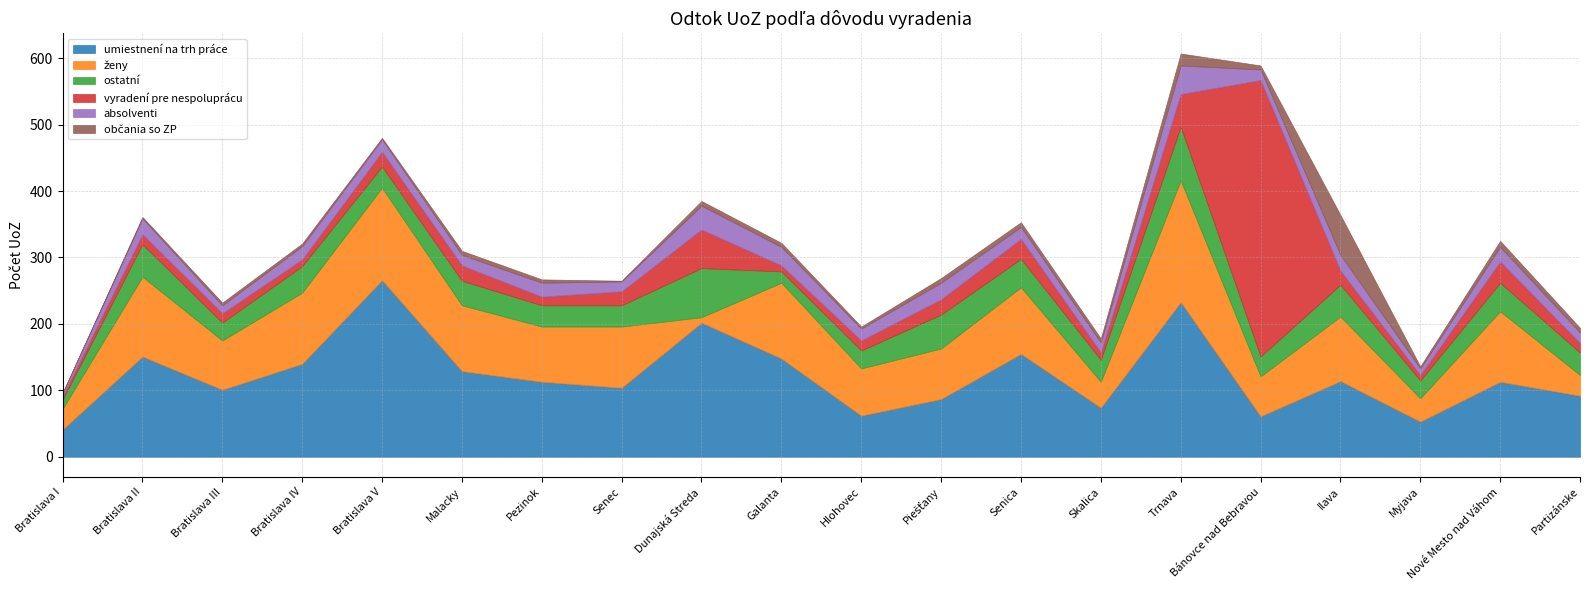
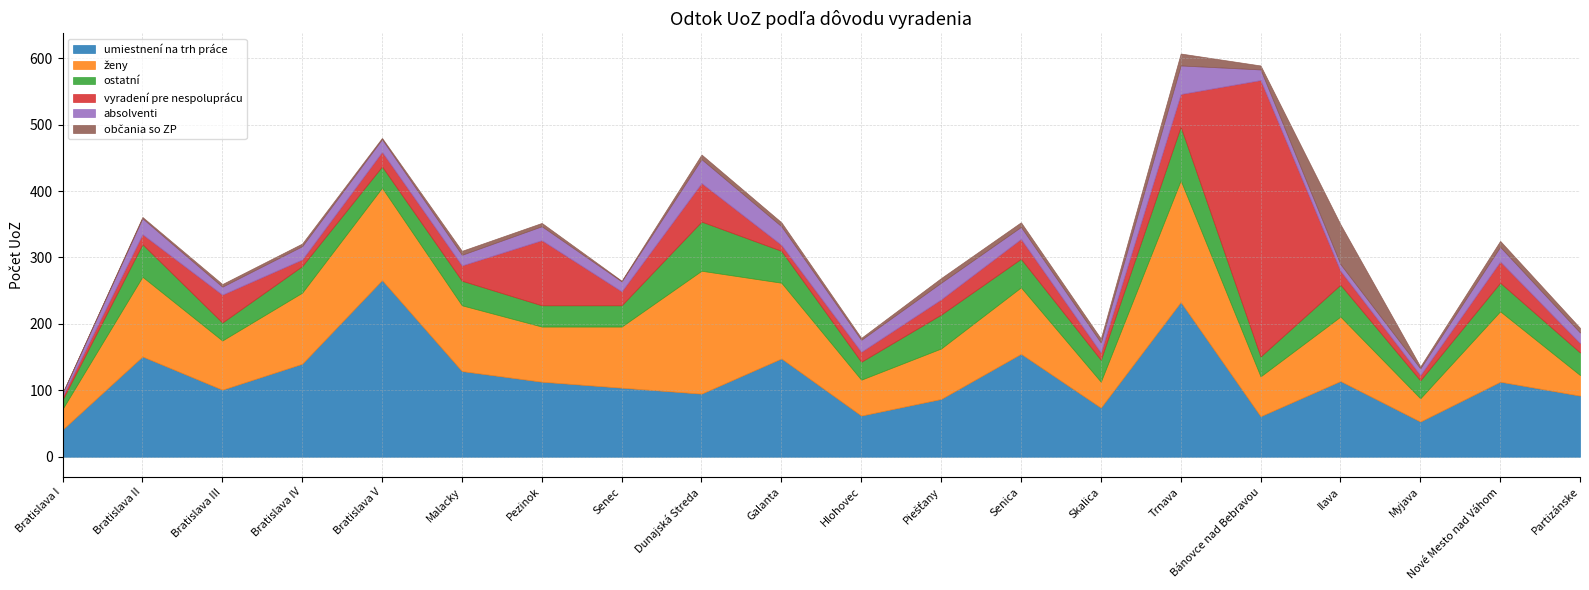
  {
    "umiestnení na trh práce": {
      "Bratislava I": 40,
      "Bratislava II": 150,
      "Bratislava III": 100,
      "Bratislava IV": 140,
      "Bratislava V": 270,
      "Malacky": 130,
      "Pezinok": 110,
      "Senec": 100,
-     "Dunajská Streda": 200,
+     "Dunajská Streda": 100,
      "Galanta": 150,
      "Hlohovec": 60,
      "Piešťany": 90,
      "Senica": 160,
      "Skalica": 70,
      "Trnava": 230,
      "Bánovce nad Bebravou": 60,
      "Ilava": 110,
      "Myjava": 50,
      "Nové Mesto nad Váhom": 110,
      "Partizánske": 90
    },
    "ženy": {
      "Bratislava I": 30,
      "Bratislava II": 120,
      "Bratislava III": 70,
      "Bratislava IV": 110,
      "Bratislava V": 140,
      "Malacky": 100,
      "Pezinok": 80,
      "Senec": 90,
-     "Dunajská Streda": 10,
+     "Dunajská Streda": 190,
      "Galanta": 110,
-     "Hlohovec": 70,
+     "Hlohovec": 50,
      "Piešťany": 80,
      "Senica": 100,
      "Skalica": 40,
      "Trnava": 180,
      "Bánovce nad Bebravou": 60,
      "Ilava": 100,
      "Myjava": 40,
      "Nové Mesto nad Váhom": 110,
      "Partizánske": 30
    },
    "ostatní": {
      "Bratislava I": 10,
      "Bratislava II": 50,
      "Bratislava III": 30,
      "Bratislava IV": 40,
      "Bratislava V": 30,
      "Malacky": 40,
      "Pezinok": 30,
      "Senec": 30,
      "Dunajská Streda": 70,
-     "Galanta": 20,
+     "Galanta": 50,
      "Hlohovec": 30,
      "Piešťany": 50,
      "Senica": 40,
      "Skalica": 30,
      "Trnava": 80,
      "Bánovce nad Bebravou": 30,
      "Ilava": 50,
      "Myjava": 30,
      "Nové Mesto nad Váhom": 40,
      "Partizánske": 30
    },
    "vyradení pre nespoluprácu": {
      "Bratislava I": 10,
      "Bratislava II": 20,
-     "Bratislava III": 10,
+     "Bratislava III": 40,
      "Bratislava IV": 10,
      "Bratislava V": 20,
      "Malacky": 20,
-     "Pezinok": 10,
+     "Pezinok": 100,
      "Senec": 20,
      "Dunajská Streda": 60,
      "Galanta": 10,
      "Hlohovec": 20,
      "Piešťany": 20,
      "Senica": 30,
      "Skalica": 10,
      "Trnava": 50,
      "Bánovce nad Bebravou": 420,
      "Ilava": 20,
      "Myjava": 10,
      "Nové Mesto nad Váhom": 30,
      "Partizánske": 10
    },
    "absolventi": {
      "Bratislava III": 10,
      "Bratislava IV": 20,
      "Malacky": 20,
      "Pezinok": 20,
      "Dunajská Streda": 40,
      "Galanta": 30,
      "Piešťany": 30,
      "Senica": 20,
      "Skalica": 20,
      "Trnava": 40,
      "Bánovce nad Bebravou": 20,
-     "Ilava": 20,
+     "Ilava": 10,
      "Nové Mesto nad Váhom": 20,
      "Partizánske": 20
    },
    "občania so ZP": {
      "Bratislava III": 0,
      "Bratislava IV": 0,
      "Malacky": 10,
      "Pezinok": 10,
      "Dunajská Streda": 10,
      "Galanta": 10,
      "Piešťany": 10,
      "Senica": 10,
      "Skalica": 10,
      "Trnava": 20,
      "Bánovce nad Bebravou": 10,
      "Ilava": 60,
      "Nové Mesto nad Váhom": 10,
      "Partizánske": 10
    }
  }
